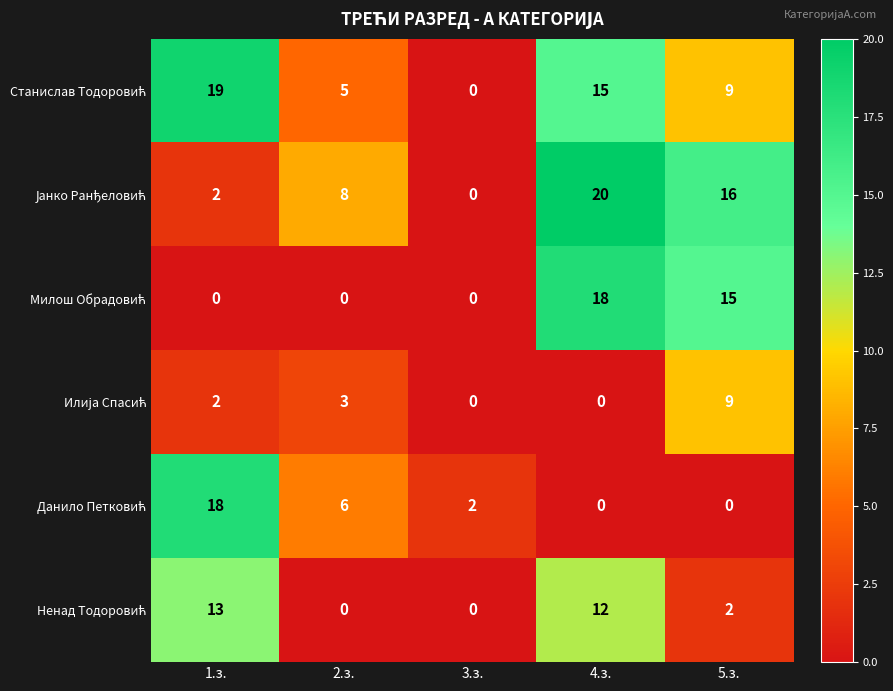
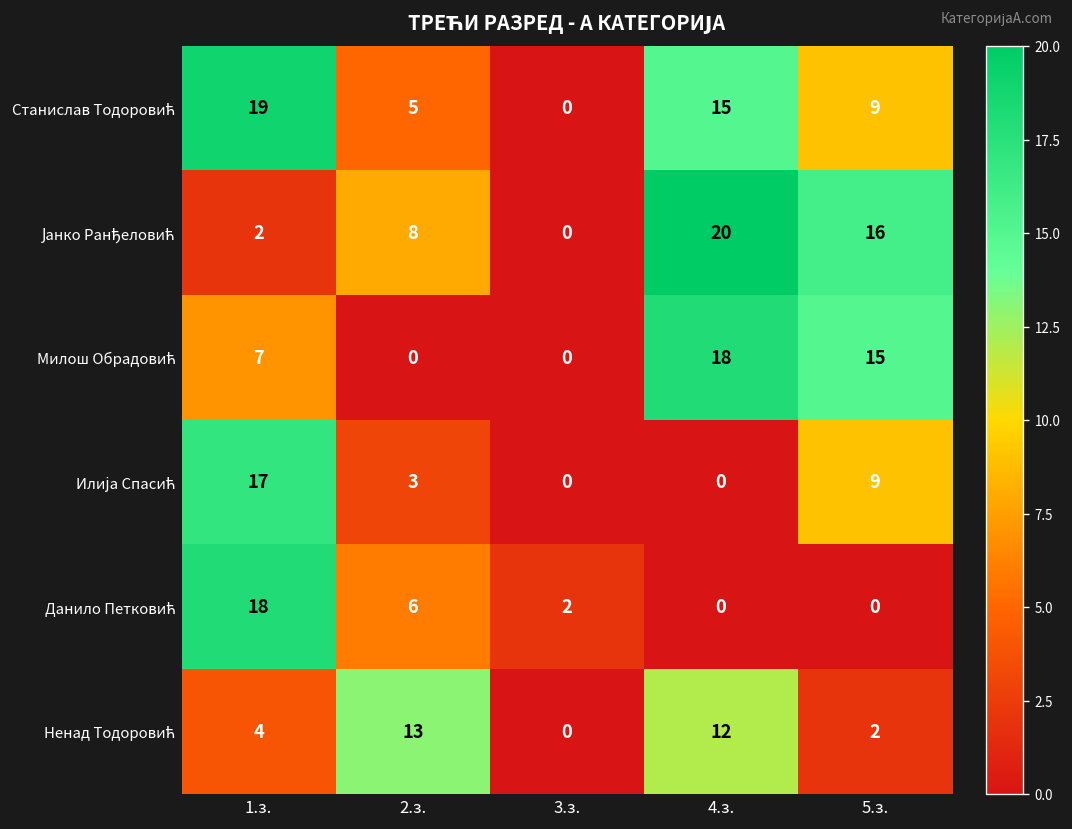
  {
    "Станислав Тодоровић": {
      "1.з.": 19,
      "2.з.": 5,
      "3.з.": 0,
      "4.з.": 15,
      "5.з.": 9
    },
    "Јанко Ранђеловић": {
      "1.з.": 2,
      "2.з.": 8,
      "3.з.": 0,
      "4.з.": 20,
      "5.з.": 16
    },
    "Милош Обрадовић": {
-     "1.з.": 0,
+     "1.з.": 7,
      "2.з.": 0,
      "3.з.": 0,
      "4.з.": 18,
      "5.з.": 15
    },
    "Илија Спасић": {
-     "1.з.": 2,
+     "1.з.": 17,
      "2.з.": 3,
      "3.з.": 0,
      "4.з.": 0,
      "5.з.": 9
    },
    "Данило Петковић": {
      "1.з.": 18,
      "2.з.": 6,
      "3.з.": 2,
      "4.з.": 0,
      "5.з.": 0
    },
    "Ненад Тодоровић": {
-     "1.з.": 13,
-     "2.з.": 0,
+     "1.з.": 4,
+     "2.з.": 13,
      "3.з.": 0,
      "4.з.": 12,
      "5.з.": 2
    }
  }
